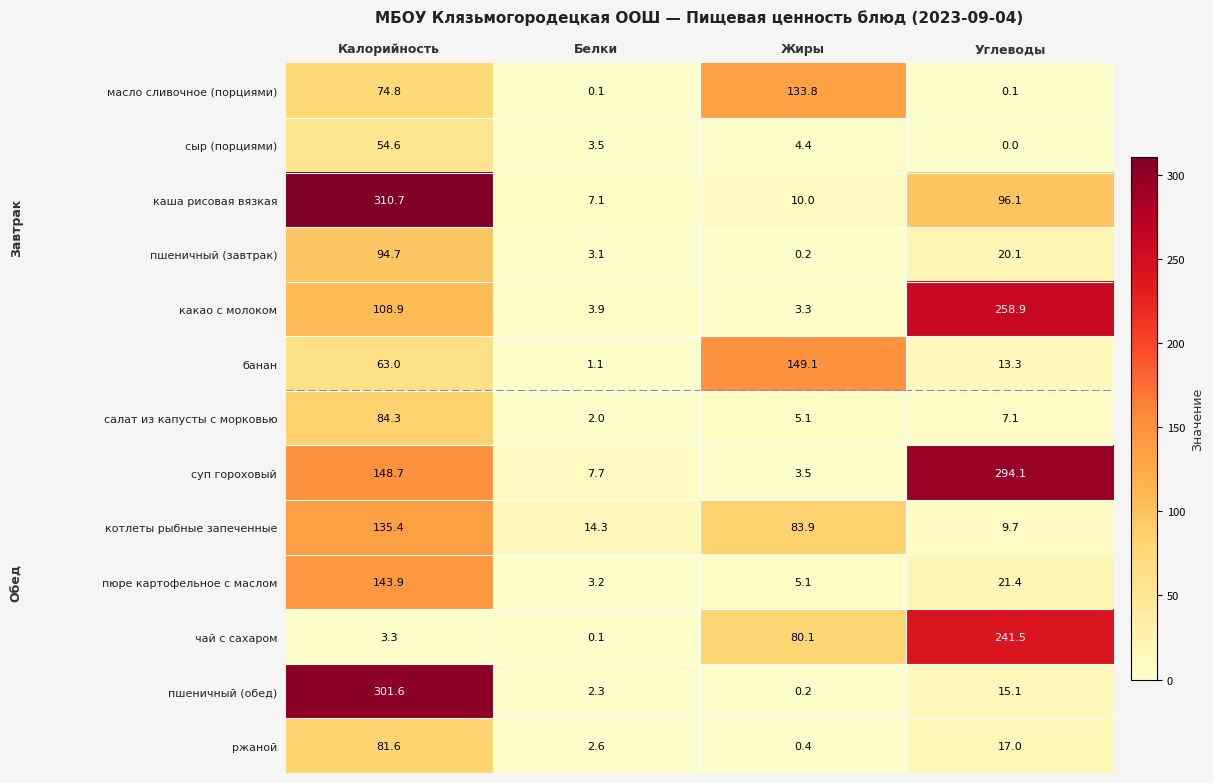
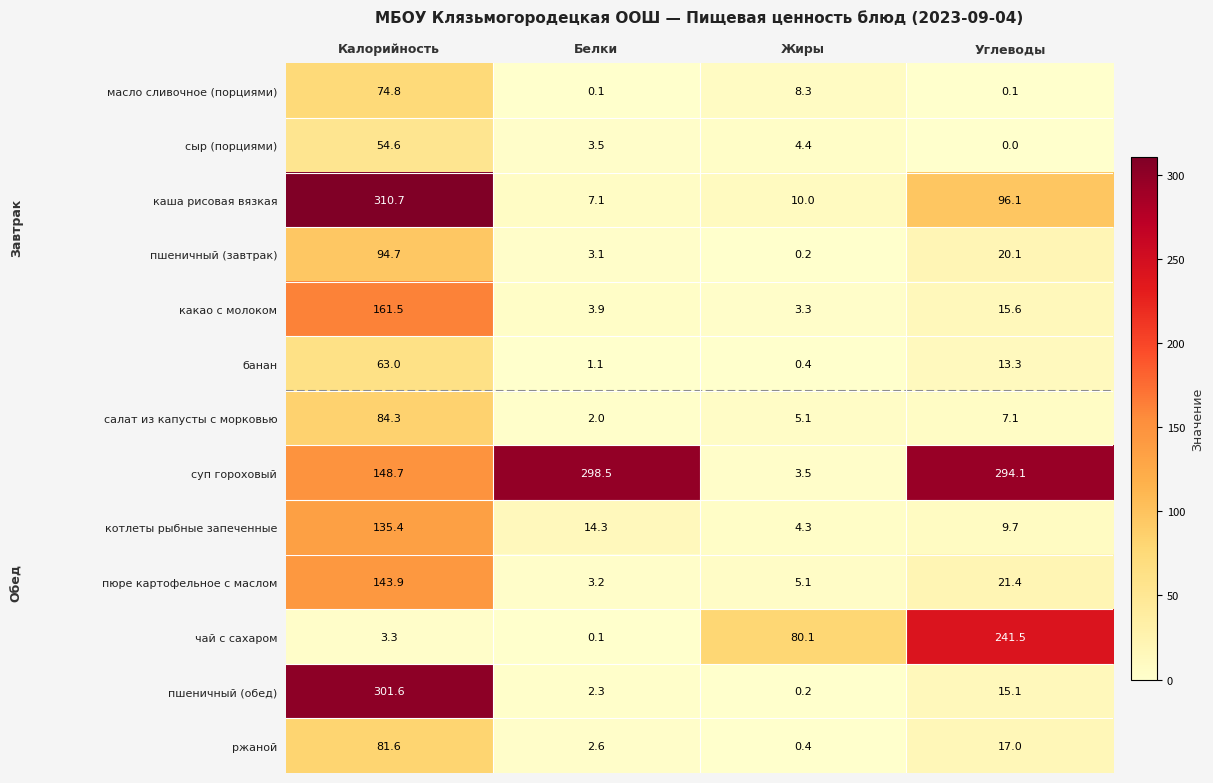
  {
    "масло сливочное (порциями)": {
      "Калорийность": 74.8,
      "Белки": 0.1,
-     "Жиры": 133.8,
+     "Жиры": 8.3,
      "Углеводы": 0.1
    },
    "сыр (порциями)": {
      "Калорийность": 54.6,
      "Белки": 3.5,
      "Жиры": 4.4,
      "Углеводы": 0.0
    },
    "каша рисовая вязкая": {
      "Калорийность": 310.7,
      "Белки": 7.1,
      "Жиры": 10.0,
      "Углеводы": 96.1
    },
    "пшеничный (завтрак)": {
      "Калорийность": 94.7,
      "Белки": 3.1,
      "Жиры": 0.2,
      "Углеводы": 20.1
    },
    "какао с молоком": {
-     "Калорийность": 108.9,
+     "Калорийность": 161.5,
      "Белки": 3.9,
      "Жиры": 3.3,
-     "Углеводы": 258.9
+     "Углеводы": 15.6
    },
    "банан": {
      "Калорийность": 63.0,
      "Белки": 1.1,
-     "Жиры": 149.1,
+     "Жиры": 0.4,
      "Углеводы": 13.3
    },
    "салат из капусты с морковью": {
      "Калорийность": 84.3,
      "Белки": 2.0,
      "Жиры": 5.1,
      "Углеводы": 7.1
    },
    "суп гороховый": {
      "Калорийность": 148.7,
-     "Белки": 7.7,
+     "Белки": 298.5,
      "Жиры": 3.5,
      "Углеводы": 294.1
    },
    "котлеты рыбные запеченные": {
      "Калорийность": 135.4,
      "Белки": 14.3,
-     "Жиры": 83.9,
+     "Жиры": 4.3,
      "Углеводы": 9.7
    },
    "пюре картофельное с маслом": {
      "Калорийность": 143.9,
      "Белки": 3.2,
      "Жиры": 5.1,
      "Углеводы": 21.4
    },
    "чай с сахаром": {
      "Калорийность": 3.3,
      "Белки": 0.1,
      "Жиры": 80.1,
      "Углеводы": 241.5
    },
    "пшеничный (обед)": {
      "Калорийность": 301.6,
      "Белки": 2.3,
      "Жиры": 0.2,
      "Углеводы": 15.1
    },
    "ржаной": {
      "Калорийность": 81.6,
      "Белки": 2.6,
      "Жиры": 0.4,
      "Углеводы": 17.0
    }
  }
